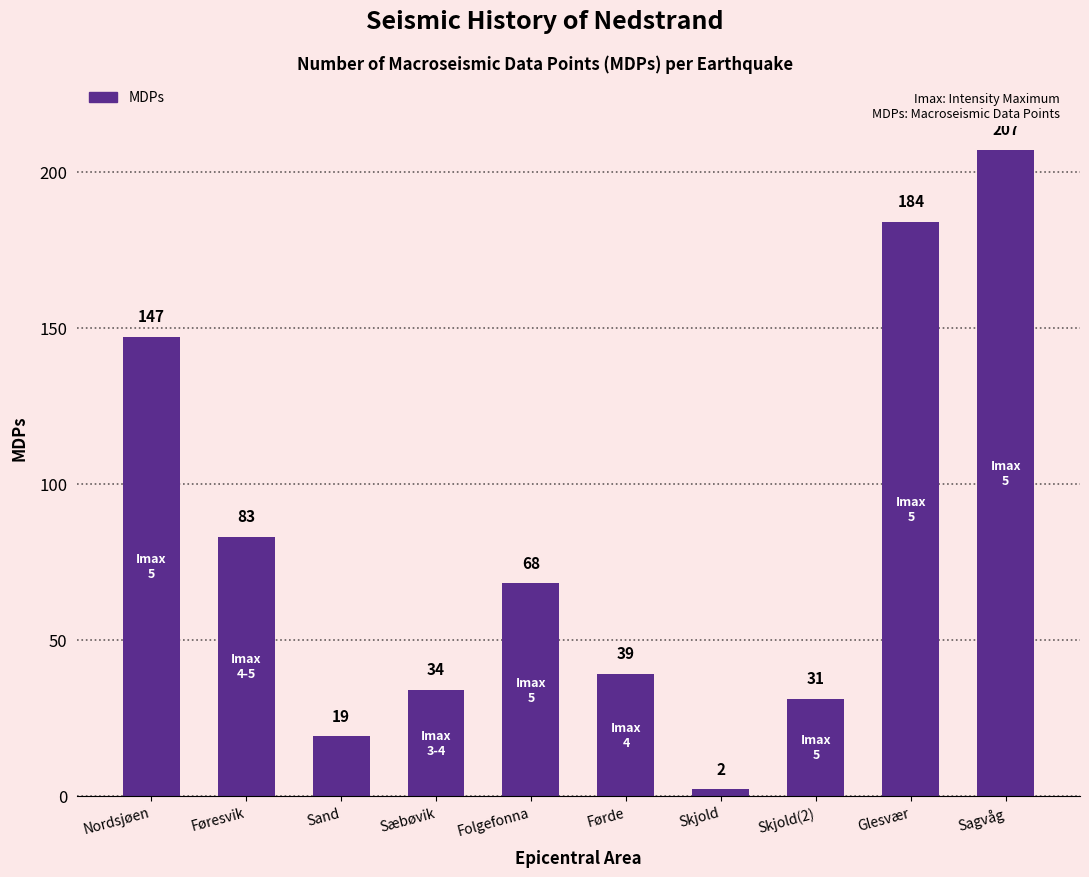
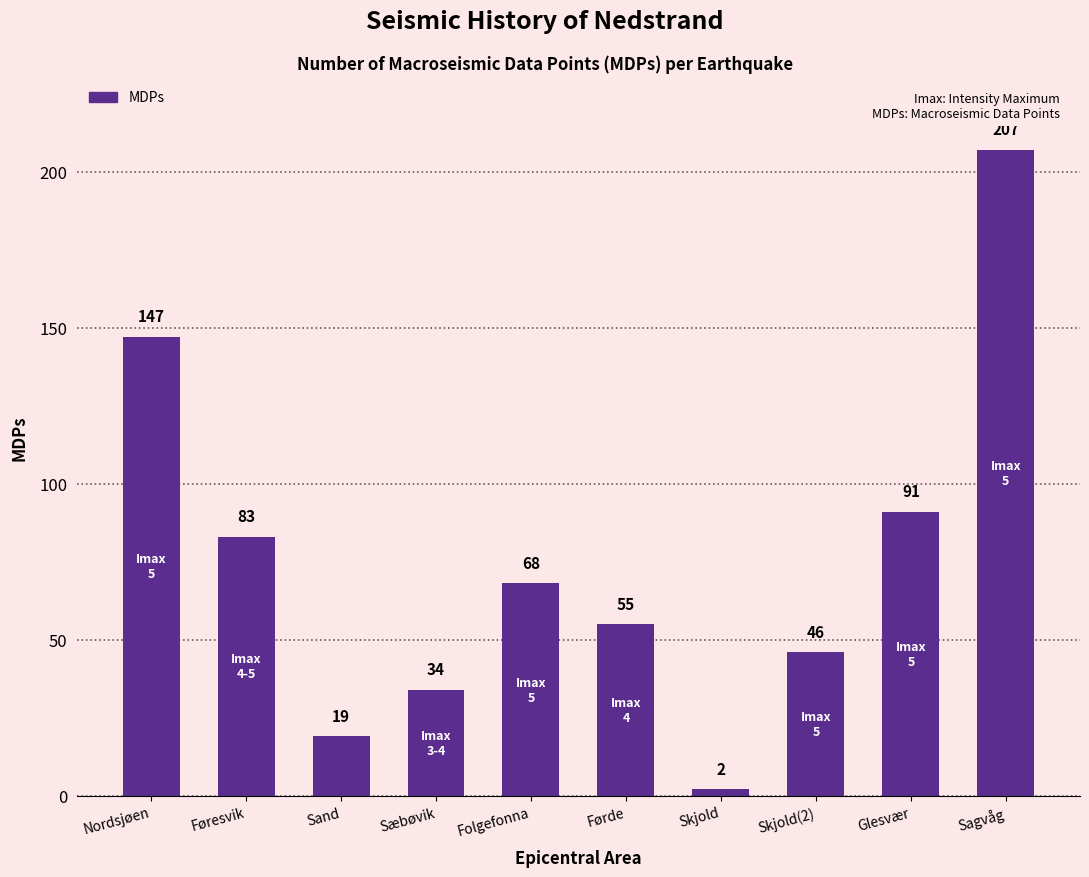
  {
    "Nordsjøen": 147,
    "Føresvik": 83,
    "Sand": 19,
    "Sæbøvik": 34,
    "Folgefonna": 68,
-   "Førde": 39,
+   "Førde": 55,
    "Skjold": 2,
-   "Skjold(2)": 31,
-   "Glesvær": 184
+   "Skjold(2)": 46,
+   "Glesvær": 91
  }
